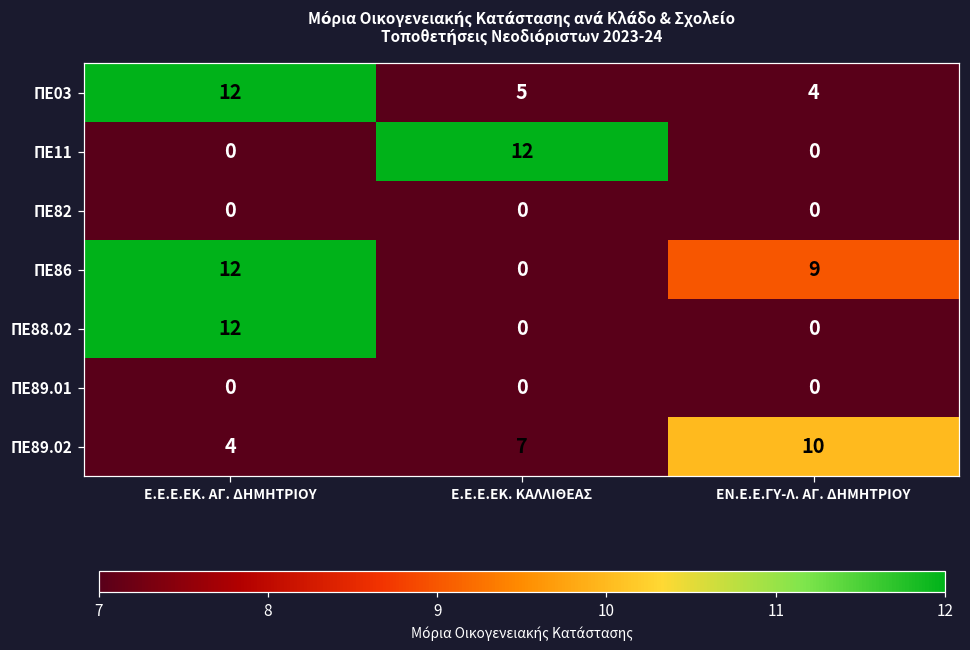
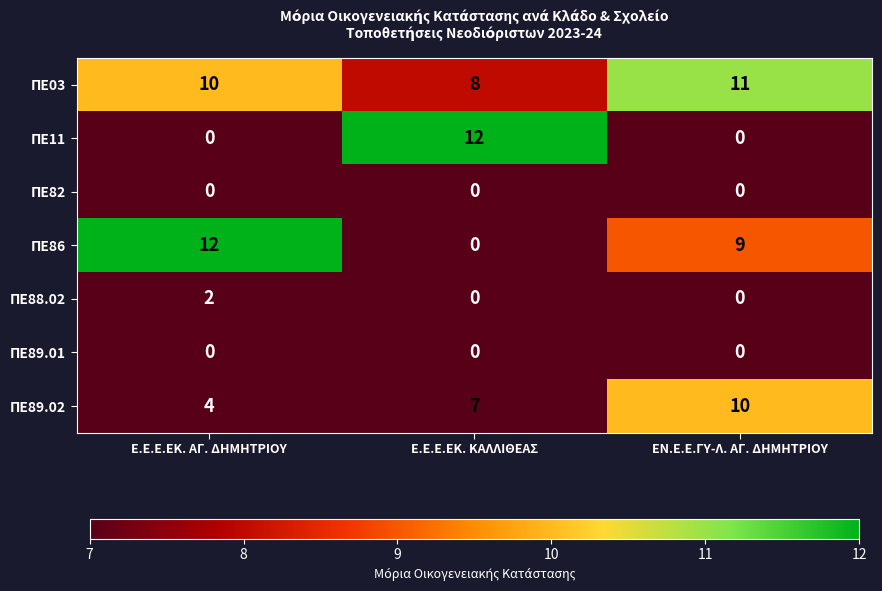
  {
    "ΠΕ03": {
-     "Ε.Ε.Ε.ΕΚ. ΑΓ. ΔΗΜΗΤΡΙΟΥ": 12,
-     "Ε.Ε.Ε.ΕΚ. ΚΑΛΛΙΘΕΑΣ": 5,
-     "ΕΝ.Ε.Ε.ΓΥ-Λ. ΑΓ. ΔΗΜΗΤΡΙΟΥ": 4
+     "Ε.Ε.Ε.ΕΚ. ΑΓ. ΔΗΜΗΤΡΙΟΥ": 10,
+     "Ε.Ε.Ε.ΕΚ. ΚΑΛΛΙΘΕΑΣ": 8,
+     "ΕΝ.Ε.Ε.ΓΥ-Λ. ΑΓ. ΔΗΜΗΤΡΙΟΥ": 11
    },
    "ΠΕ11": {
      "Ε.Ε.Ε.ΕΚ. ΑΓ. ΔΗΜΗΤΡΙΟΥ": 0,
      "Ε.Ε.Ε.ΕΚ. ΚΑΛΛΙΘΕΑΣ": 12,
      "ΕΝ.Ε.Ε.ΓΥ-Λ. ΑΓ. ΔΗΜΗΤΡΙΟΥ": 0
    },
    "ΠΕ82": {
      "Ε.Ε.Ε.ΕΚ. ΑΓ. ΔΗΜΗΤΡΙΟΥ": 0,
      "Ε.Ε.Ε.ΕΚ. ΚΑΛΛΙΘΕΑΣ": 0,
      "ΕΝ.Ε.Ε.ΓΥ-Λ. ΑΓ. ΔΗΜΗΤΡΙΟΥ": 0
    },
    "ΠΕ86": {
      "Ε.Ε.Ε.ΕΚ. ΑΓ. ΔΗΜΗΤΡΙΟΥ": 12,
      "Ε.Ε.Ε.ΕΚ. ΚΑΛΛΙΘΕΑΣ": 0,
      "ΕΝ.Ε.Ε.ΓΥ-Λ. ΑΓ. ΔΗΜΗΤΡΙΟΥ": 9
    },
    "ΠΕ88.02": {
-     "Ε.Ε.Ε.ΕΚ. ΑΓ. ΔΗΜΗΤΡΙΟΥ": 12,
+     "Ε.Ε.Ε.ΕΚ. ΑΓ. ΔΗΜΗΤΡΙΟΥ": 2,
      "Ε.Ε.Ε.ΕΚ. ΚΑΛΛΙΘΕΑΣ": 0,
      "ΕΝ.Ε.Ε.ΓΥ-Λ. ΑΓ. ΔΗΜΗΤΡΙΟΥ": 0
    },
    "ΠΕ89.01": {
      "Ε.Ε.Ε.ΕΚ. ΑΓ. ΔΗΜΗΤΡΙΟΥ": 0,
      "Ε.Ε.Ε.ΕΚ. ΚΑΛΛΙΘΕΑΣ": 0,
      "ΕΝ.Ε.Ε.ΓΥ-Λ. ΑΓ. ΔΗΜΗΤΡΙΟΥ": 0
    },
    "ΠΕ89.02": {
      "Ε.Ε.Ε.ΕΚ. ΑΓ. ΔΗΜΗΤΡΙΟΥ": 4,
      "Ε.Ε.Ε.ΕΚ. ΚΑΛΛΙΘΕΑΣ": 7,
      "ΕΝ.Ε.Ε.ΓΥ-Λ. ΑΓ. ΔΗΜΗΤΡΙΟΥ": 10
    }
  }
